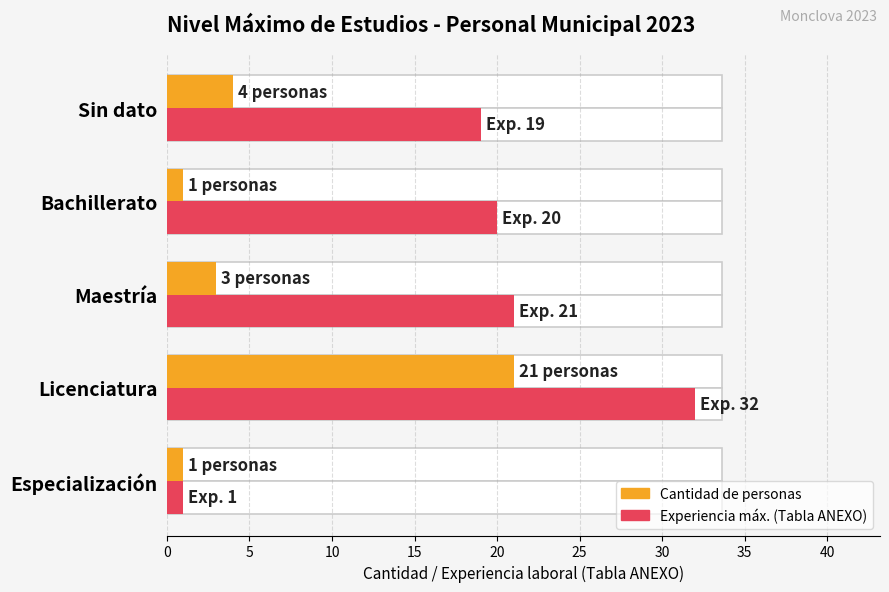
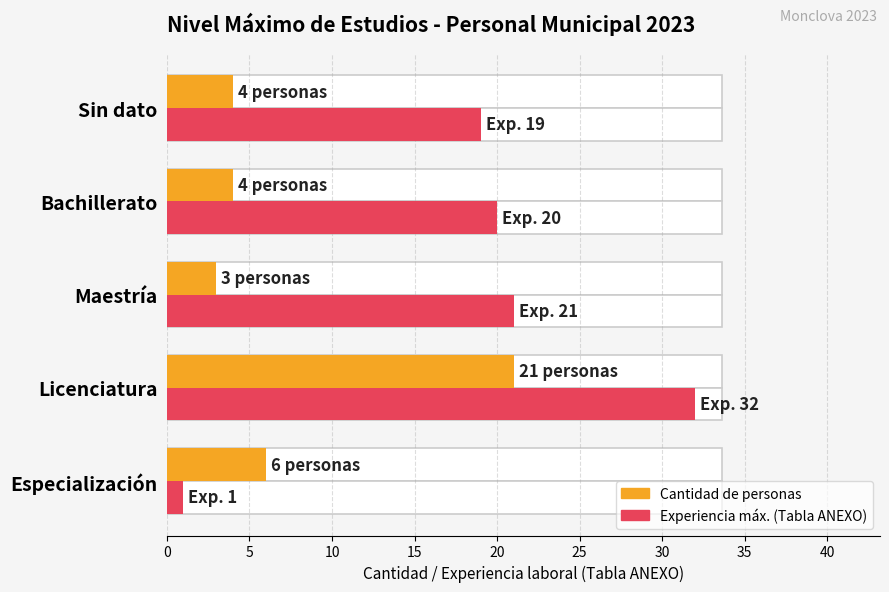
  {
    "Cantidad de personas": {
-     "Bachillerato": 1,
-     "Especialización": 1
+     "Bachillerato": 4,
+     "Especialización": 6
    }
  }
